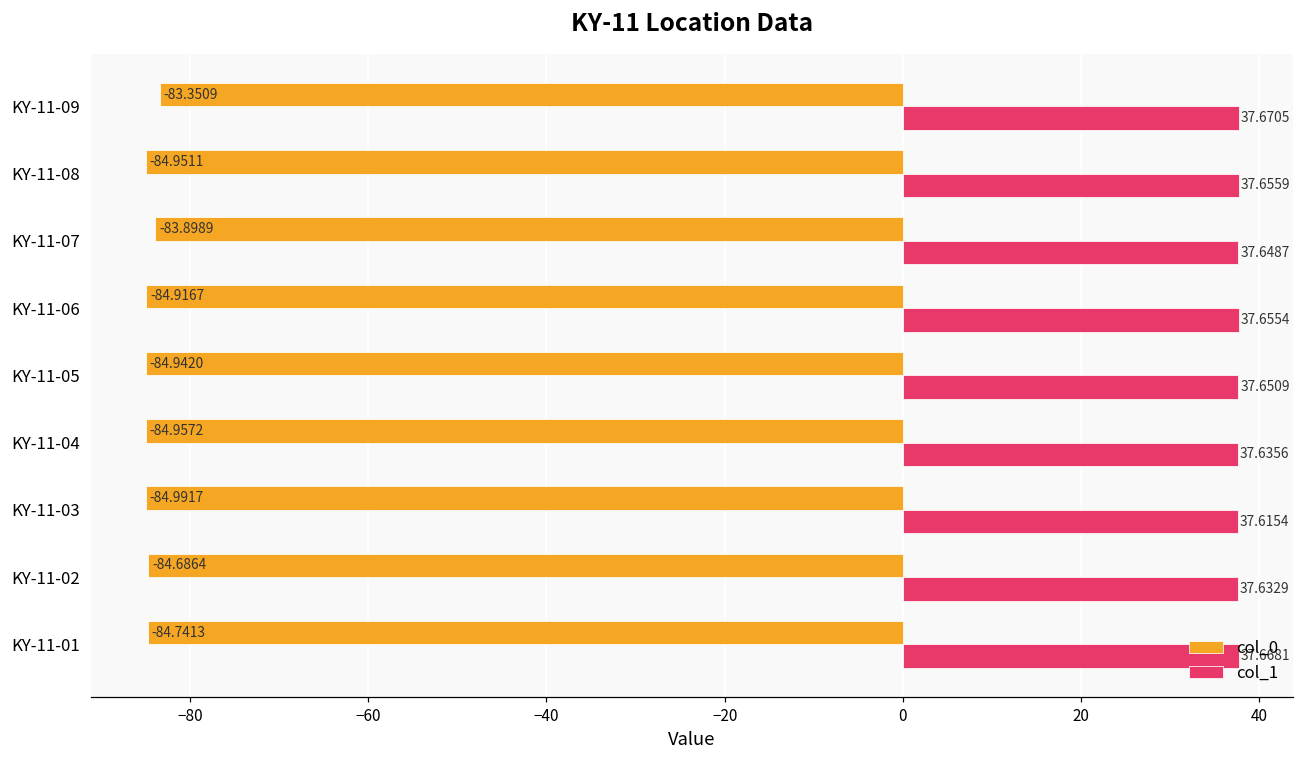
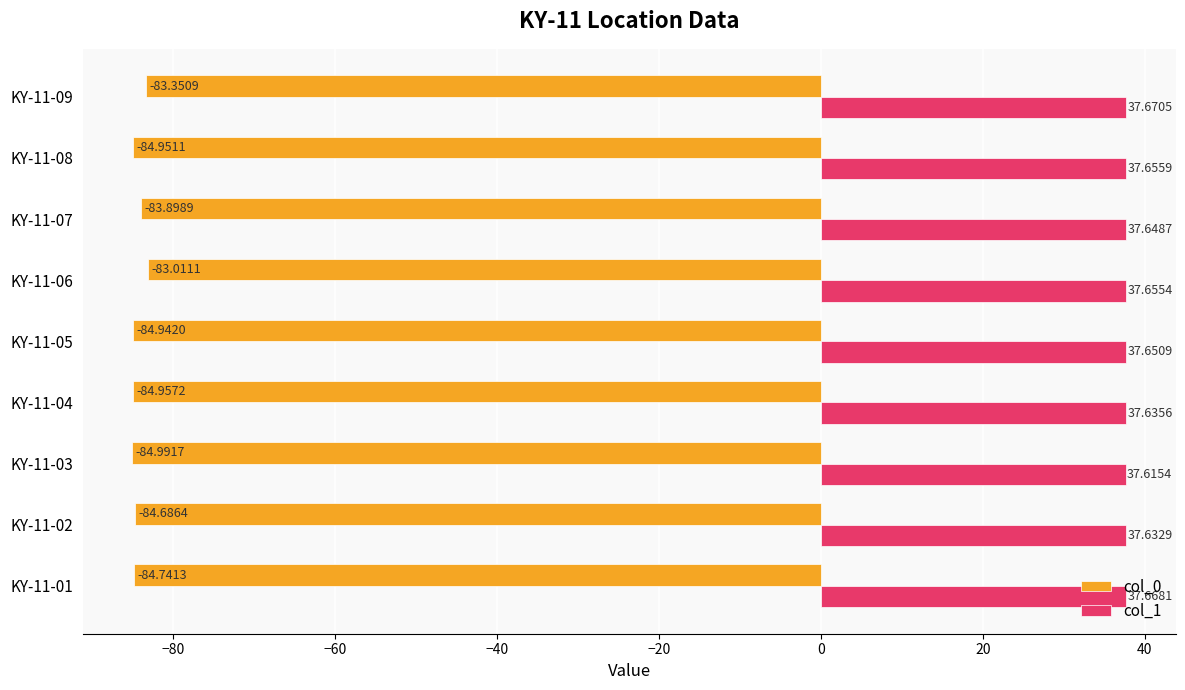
  {
    "col_0": {
      "KY-11-09": -83.3509,
      "KY-11-08": -84.9511,
      "KY-11-07": -83.8989,
-     "KY-11-06": -84.9167,
+     "KY-11-06": -83.0111,
      "KY-11-05": -84.9420,
      "KY-11-04": -84.9572,
      "KY-11-03": -84.9917,
      "KY-11-02": -84.6864,
      "KY-11-01": -84.7413
    },
    "col_1": {
      "KY-11-09": 37.6705,
      "KY-11-08": 37.6559,
      "KY-11-07": 37.6487,
      "KY-11-06": 37.6554,
      "KY-11-05": 37.6509,
      "KY-11-04": 37.6356,
      "KY-11-03": 37.6154,
      "KY-11-02": 37.6329,
      "KY-11-01": 37.6681
    }
  }
